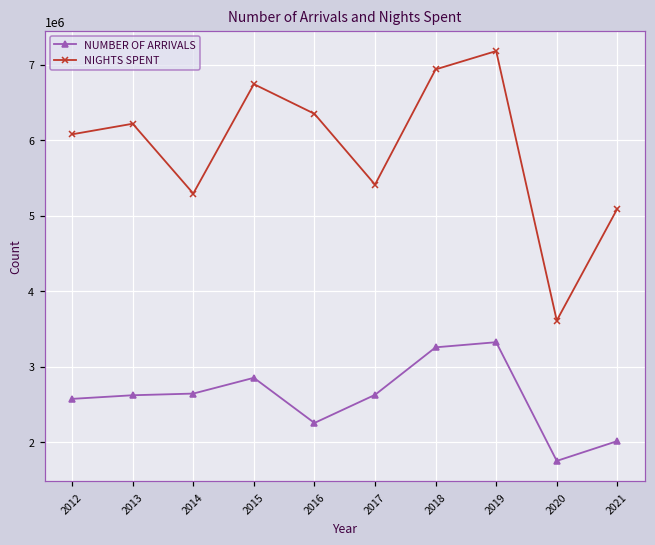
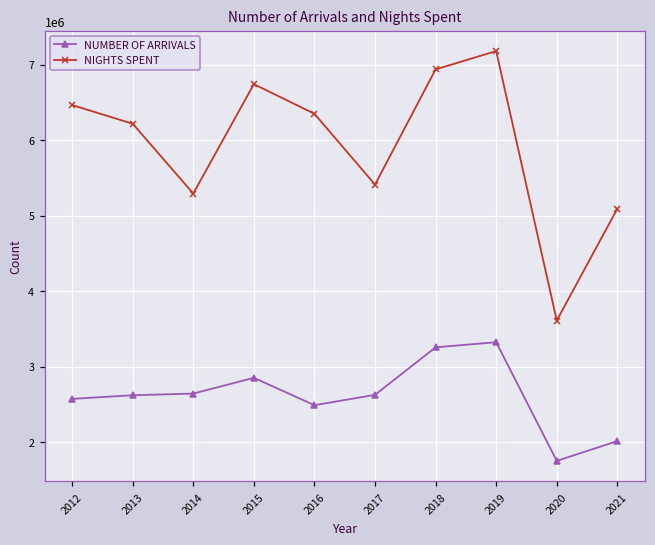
  {
    "NUMBER OF ARRIVALS": {
      "2012": 2600000,
      "2013": 2600000,
      "2014": 2600000,
      "2015": 2900000,
-     "2016": 2300000,
+     "2016": 2500000,
      "2017": 2600000,
      "2018": 3300000,
      "2019": 3300000,
      "2020": 1800000,
      "2021": 2000000
    },
    "NIGHTS SPENT": {
-     "2012": 6100000,
+     "2012": 6500000,
      "2013": 6200000,
      "2014": 5300000,
      "2015": 6700000,
      "2016": 6400000,
      "2017": 5400000,
      "2018": 6900000,
      "2019": 7200000,
      "2020": 3600000,
      "2021": 5100000
    }
  }
